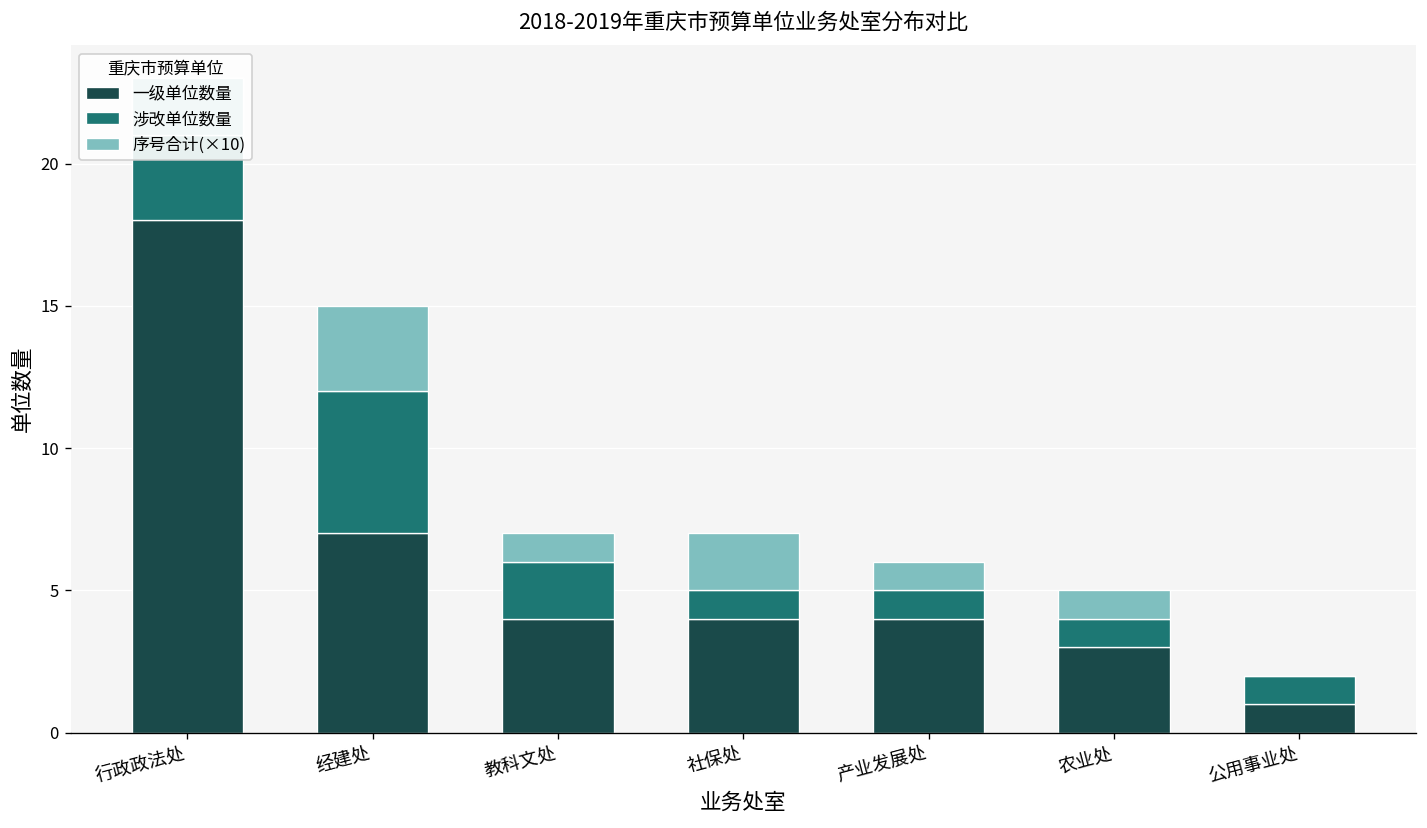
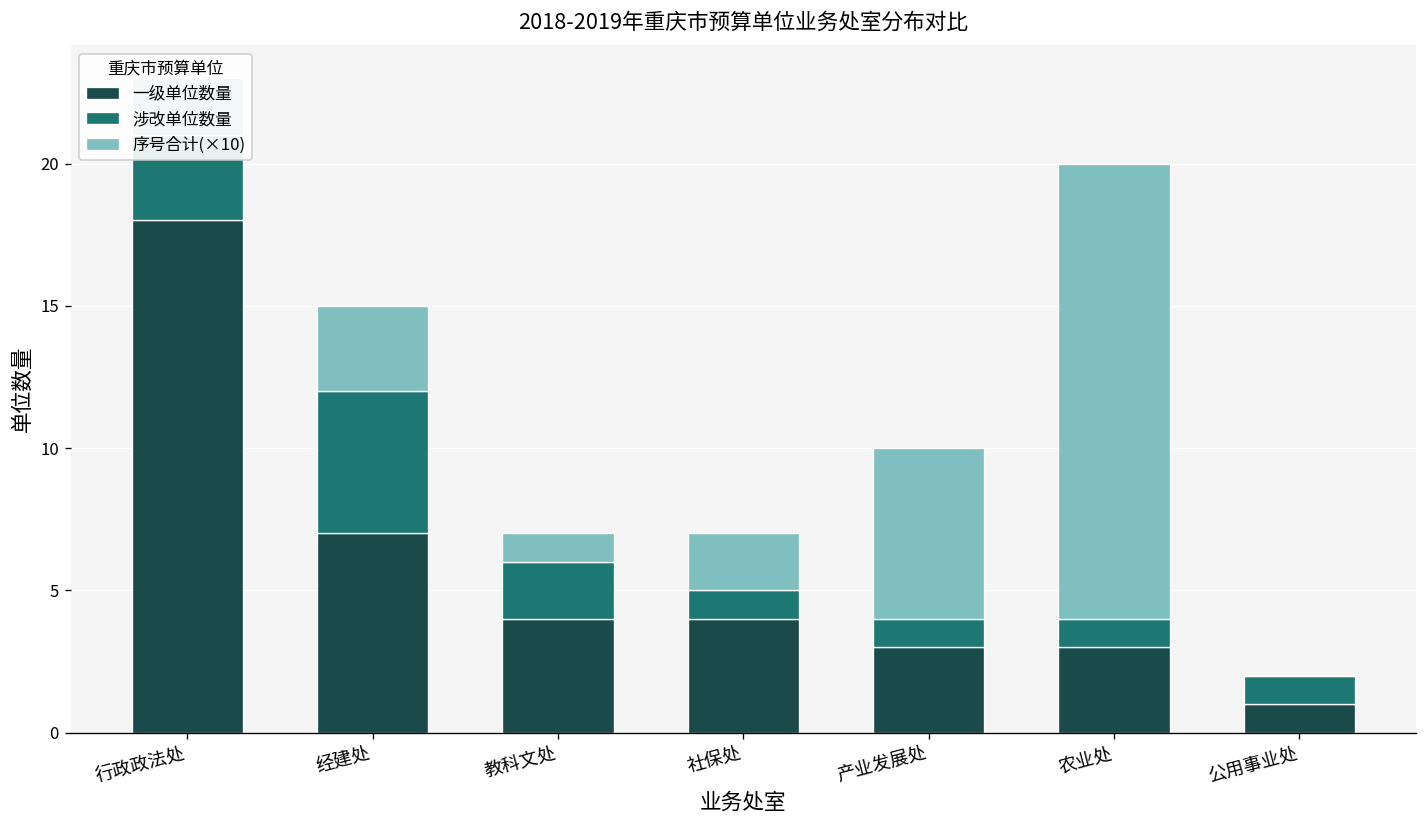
  {
    "一级单位数量": {
      "行政政法处": 18,
      "经建处": 7,
      "教科文处": 4,
      "社保处": 4,
-     "产业发展处": 4,
+     "产业发展处": 3,
      "农业处": 3,
      "公用事业处": 1
    },
    "涉改单位数量": {
      "经建处": 5,
      "教科文处": 2,
      "社保处": 1,
      "产业发展处": 1,
      "农业处": 1,
      "公用事业处": 1
    },
    "序号合计(×10)": {
      "经建处": 3,
      "教科文处": 1,
      "社保处": 2,
-     "产业发展处": 1,
-     "农业处": 1,
+     "产业发展处": 6,
+     "农业处": 16,
      "公用事业处": 0
    }
  }
